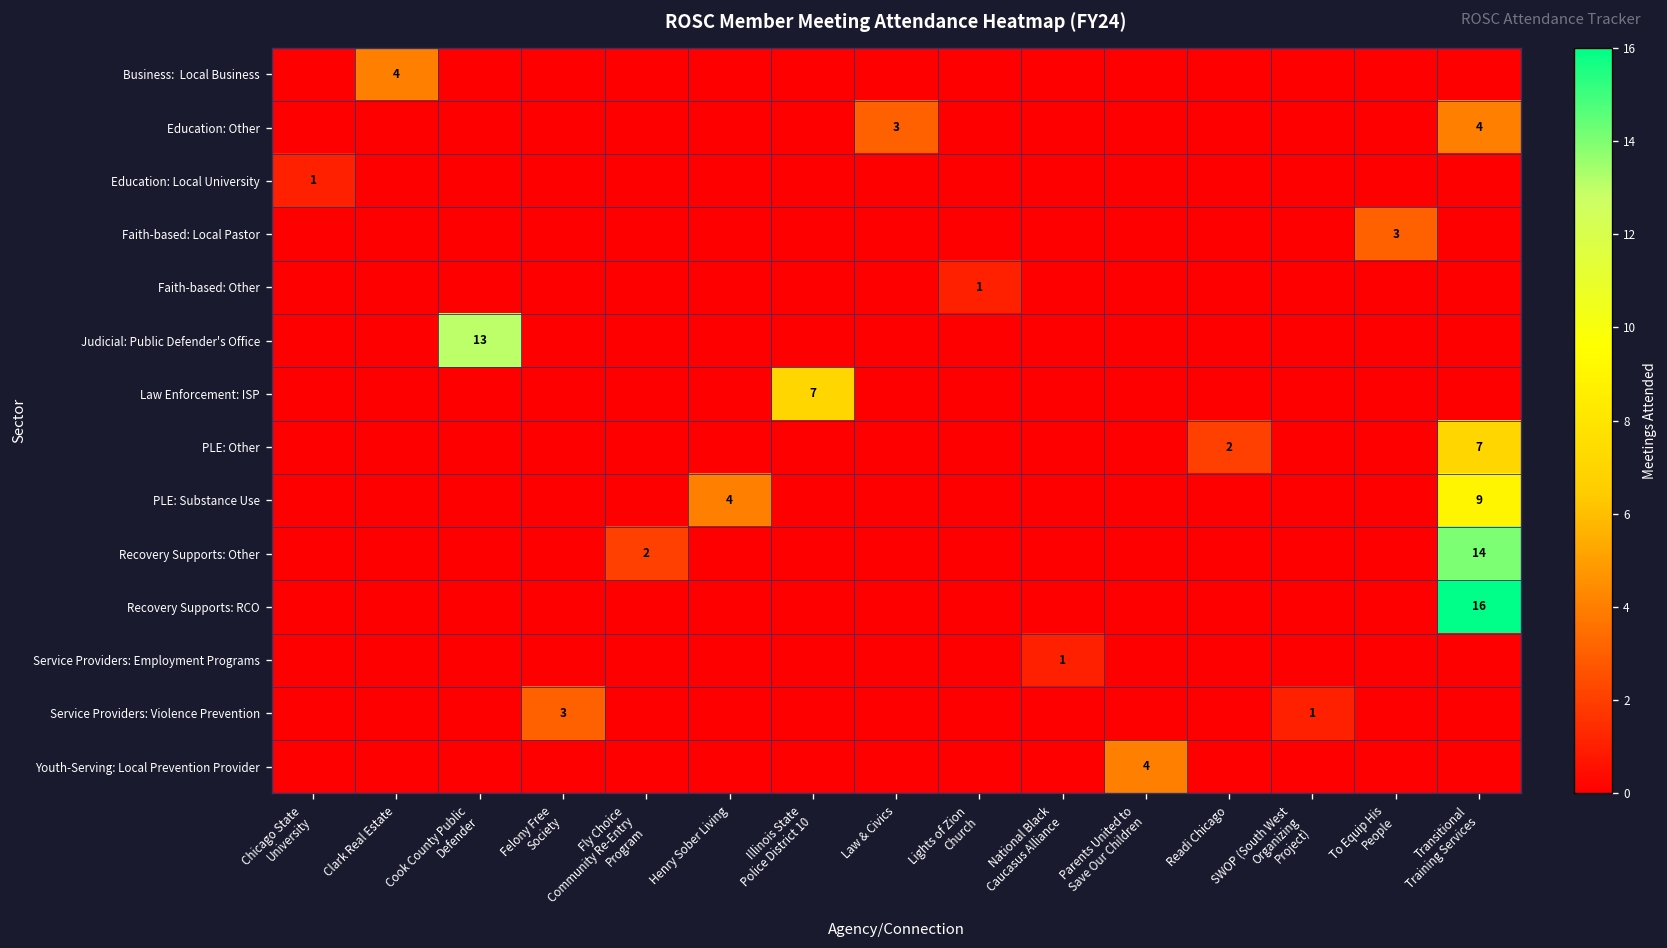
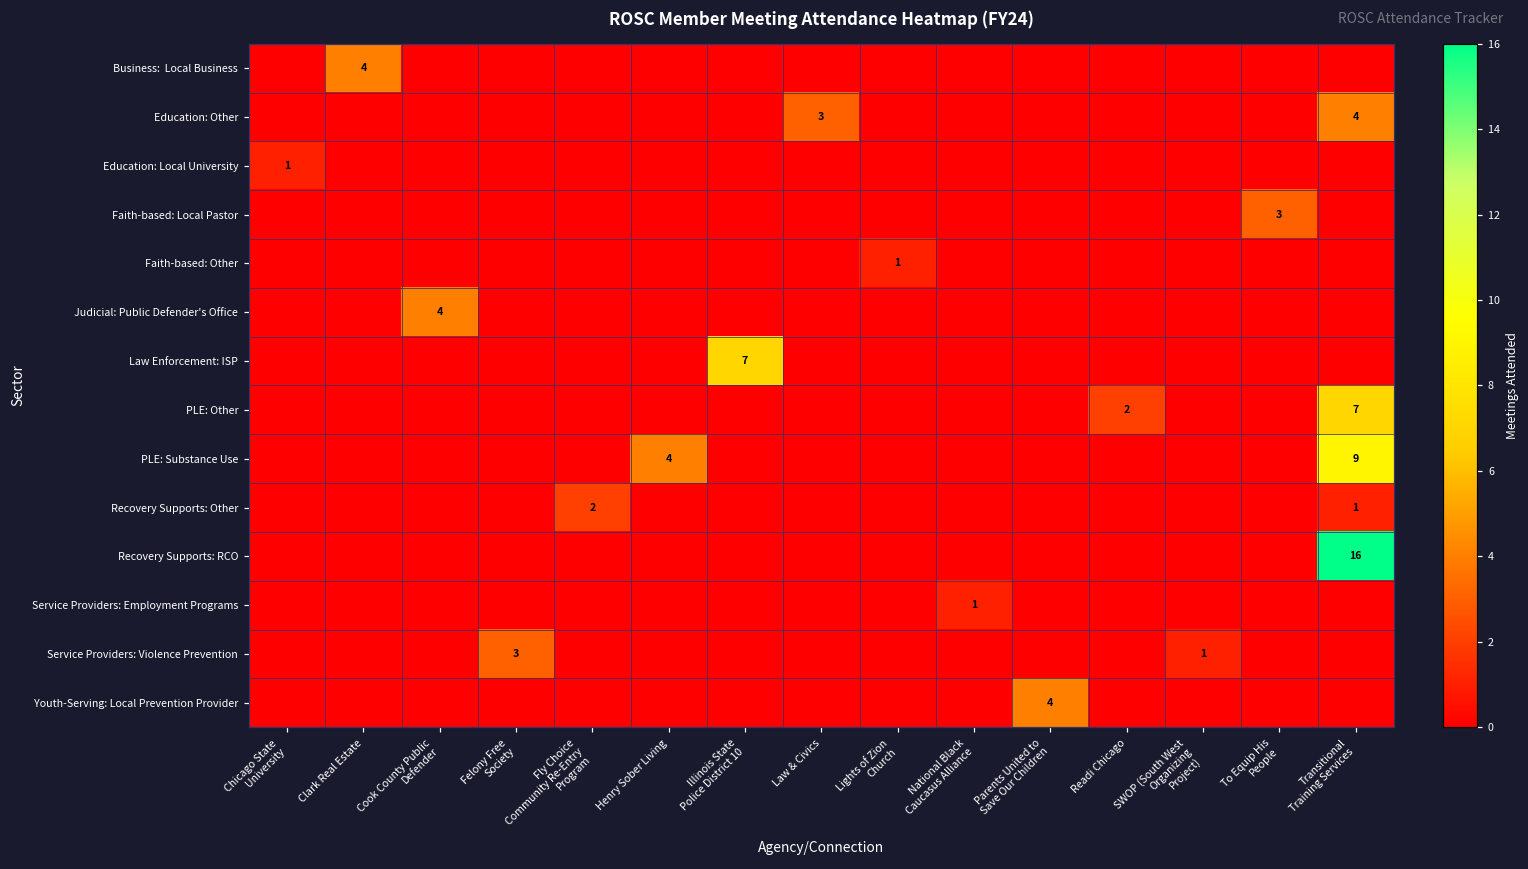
  {
    "Business: Local Business": {
      "Clark Real Estate": 4
    },
    "Education: Other": {
      "Law & Civics": 3,
      "Transitional Training Services": 4
    },
    "Education: Local University": {
      "Chicago State University": 1
    },
    "Faith-based: Local Pastor": {
      "To Equip His People": 3
    },
    "Faith-based: Other": {
      "Lights of Zion Church": 1
    },
    "Judicial: Public Defender's Office": {
-     "Cook County Public Defender": 13
+     "Cook County Public Defender": 4
    },
    "Law Enforcement: ISP": {
      "Illinois State Police District 10": 7
    },
    "PLE: Other": {
      "Readi Chicago": 2,
      "Transitional Training Services": 7
    },
    "PLE: Substance Use": {
      "Henry Sober Living": 4,
      "Transitional Training Services": 9
    },
    "Recovery Supports: Other": {
      "Fly Choice Community Re-Entry Program": 2,
-     "Transitional Training Services": 14
+     "Transitional Training Services": 1
    },
    "Recovery Supports: RCO": {
      "Transitional Training Services": 16
    },
    "Service Providers: Employment Programs": {
      "National Black Caucasus Alliance": 1
    },
    "Service Providers: Violence Prevention": {
      "Felony Free Society": 3,
      "SWOP (South West Organizing Project)": 1
    },
    "Youth-Serving: Local Prevention Provider": {
      "Parents United to Save Our Children": 4
    }
  }
